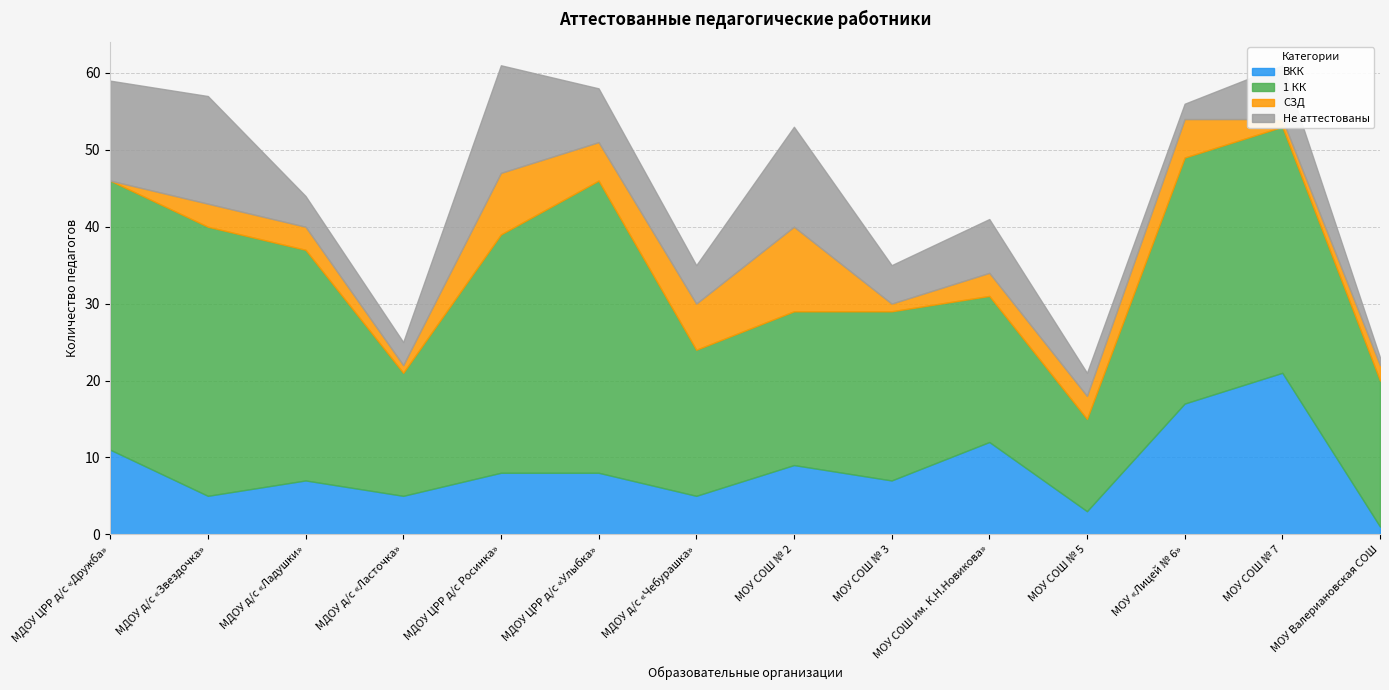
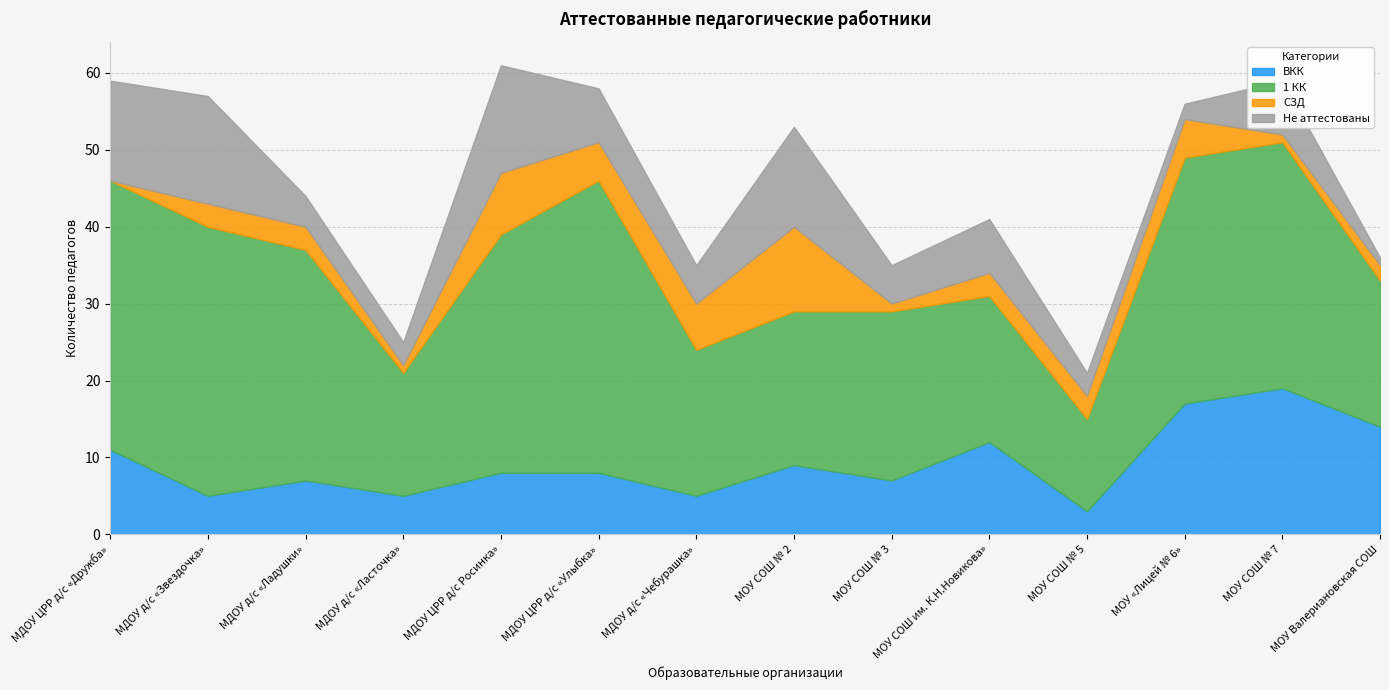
  {
    "ВКК": {
      "МДОУ ЦРР д/с «Дружба»": 11,
      "МДОУ д/с «Звездочка»": 5,
      "МДОУ д/с «Ладушки»": 7,
      "МДОУ д/с «Ласточка»": 5,
      "МДОУ ЦРР д/с Росинка»": 8,
      "МДОУ ЦРР д/с «Улыбка»": 8,
      "МДОУ д/с «Чебурашка»": 5,
      "МОУ СОШ № 2": 9,
      "МОУ СОШ № 3": 7,
      "МОУ СОШ им. К.Н.Новикова»": 12,
      "МОУ СОШ № 5": 3,
      "МОУ «Лицей № 6»": 17,
-     "МОУ СОШ № 7": 21,
-     "МОУ Валериановская СОШ": 1
+     "МОУ СОШ № 7": 19,
+     "МОУ Валериановская СОШ": 14
    },
    "1 КК": {
      "МДОУ д/с «Звездочка»": 35,
      "МДОУ д/с «Ладушки»": 30,
      "МДОУ д/с «Ласточка»": 16,
      "МДОУ ЦРР д/с Росинка»": 31,
      "МДОУ ЦРР д/с «Улыбка»": 38,
      "МДОУ д/с «Чебурашка»": 19,
      "МОУ СОШ № 2": 20,
      "МОУ СОШ № 3": 22,
      "МОУ СОШ им. К.Н.Новикова»": 19,
      "МОУ СОШ № 5": 12,
      "МОУ «Лицей № 6»": 32,
      "МОУ Валериановская СОШ": 19
    },
    "СЗД": {
      "МДОУ д/с «Звездочка»": 3,
      "МДОУ д/с «Ладушки»": 3,
      "МДОУ д/с «Ласточка»": 1,
      "МДОУ ЦРР д/с Росинка»": 8,
      "МДОУ ЦРР д/с «Улыбка»": 5,
      "МДОУ д/с «Чебурашка»": 6,
      "МОУ СОШ № 2": 11,
      "МОУ СОШ № 3": 1,
      "МОУ СОШ им. К.Н.Новикова»": 3,
      "МОУ СОШ № 5": 3,
      "МОУ «Лицей № 6»": 5,
      "МОУ Валериановская СОШ": 2
    },
    "Не аттестованы": {
      "МДОУ ЦРР д/с «Дружба»": 13,
      "МДОУ д/с «Звездочка»": 14,
      "МДОУ д/с «Ладушки»": 4,
      "МДОУ д/с «Ласточка»": 3,
      "МДОУ ЦРР д/с Росинка»": 14,
      "МДОУ ЦРР д/с «Улыбка»": 7,
      "МДОУ д/с «Чебурашка»": 5,
      "МОУ СОШ № 2": 13,
      "МОУ СОШ № 3": 5,
      "МОУ СОШ им. К.Н.Новикова»": 7,
      "МОУ СОШ № 5": 3,
      "МОУ «Лицей № 6»": 2,
      "МОУ Валериановская СОШ": 1
    }
  }
